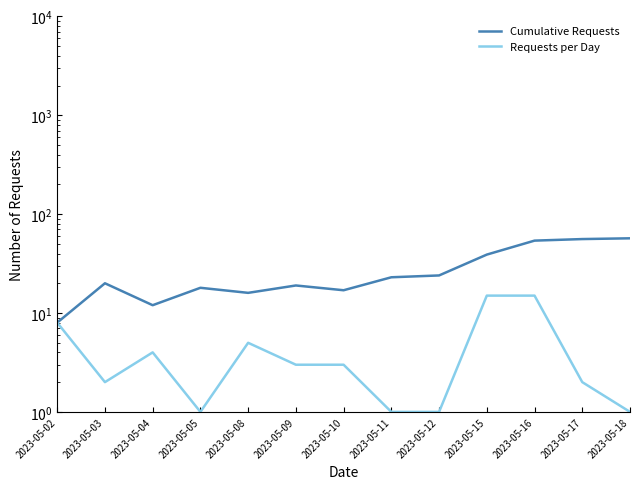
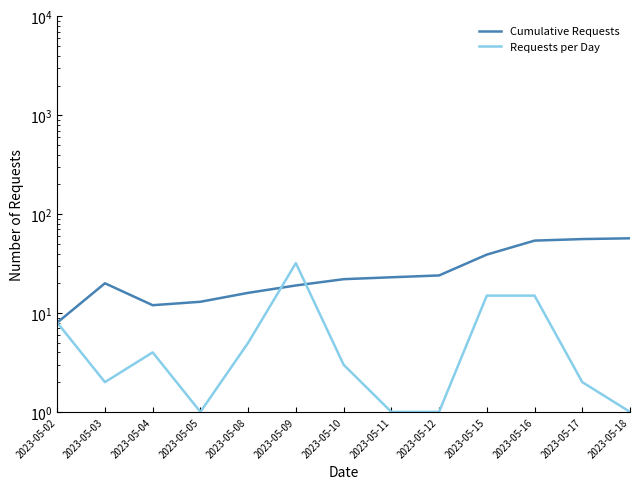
  {
    "Cumulative Requests": {
      "2023-05-03": 20,
      "2023-05-04": 12,
-     "2023-05-05": 18,
+     "2023-05-05": 13,
      "2023-05-08": 16,
      "2023-05-09": 19,
-     "2023-05-10": 17,
+     "2023-05-10": 22,
      "2023-05-11": 23,
      "2023-05-12": 24,
      "2023-05-15": 39,
      "2023-05-16": 50,
      "2023-05-17": 60,
      "2023-05-18": 60
    },
    "Requests per Day": {
      "2023-05-03": 2,
      "2023-05-04": 4,
      "2023-05-05": 1,
      "2023-05-08": 5,
-     "2023-05-09": 3,
+     "2023-05-09": 32,
      "2023-05-10": 3,
      "2023-05-11": 1,
      "2023-05-12": 1,
      "2023-05-15": 15,
      "2023-05-16": 15,
      "2023-05-17": 2,
      "2023-05-18": 1
    }
  }
